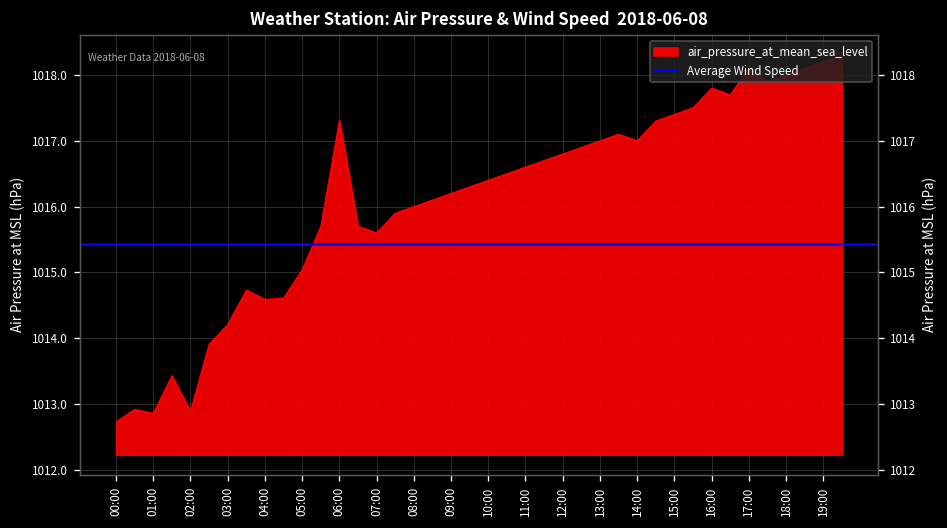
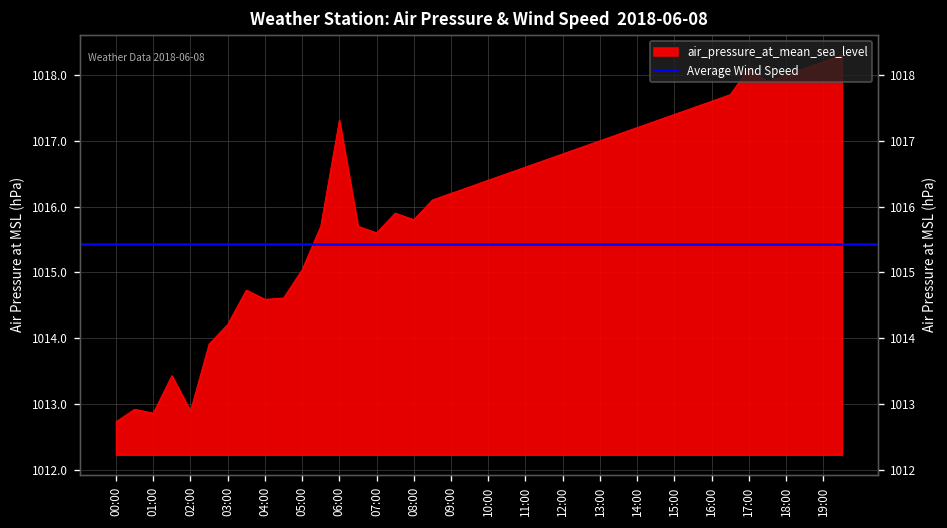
  {
    "00:00": 1012.7,
    "01:00": 1012.9,
    "02:00": 1012.9,
    "03:00": 1014.2,
    "04:00": 1014.6,
    "05:00": 1015.0,
    "06:00": 1017.3,
    "07:00": 1015.6,
-   "08:00": 1016.0,
+   "08:00": 1015.8,
    "09:00": 1016.2,
    "10:00": 1016.4,
    "11:00": 1016.6,
    "12:00": 1016.8,
    "13:00": 1017.0,
-   "14:00": 1017.0,
+   "14:00": 1017.2,
    "15:00": 1017.4,
-   "16:00": 1017.8
+   "16:00": 1017.6
  }
